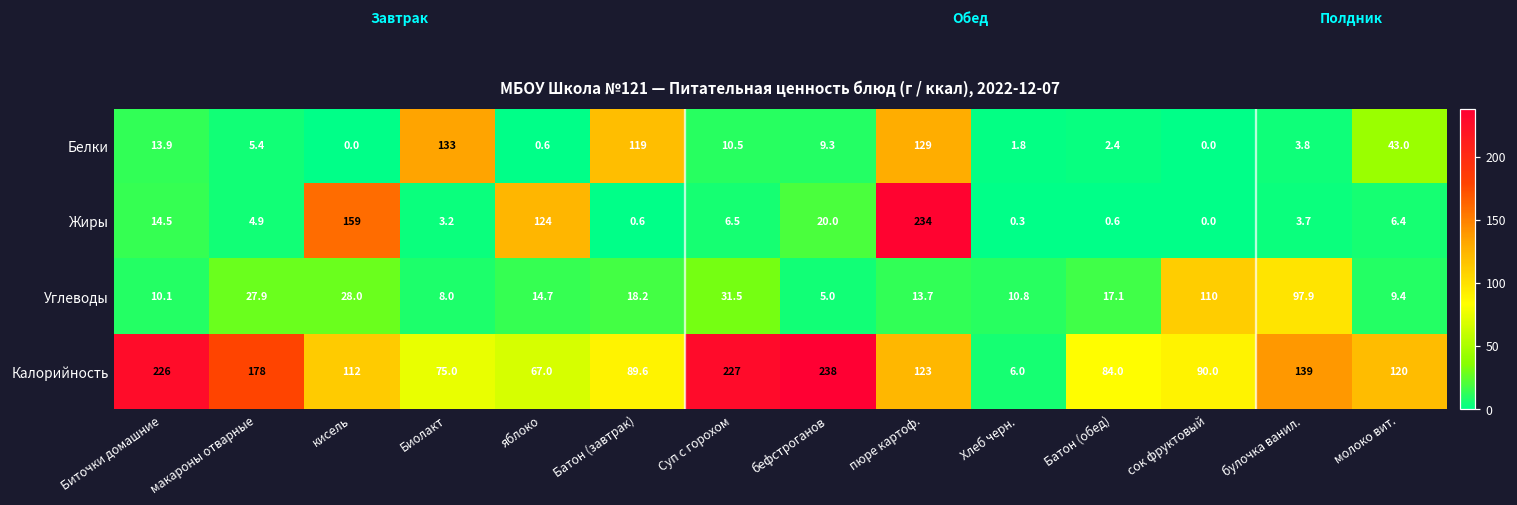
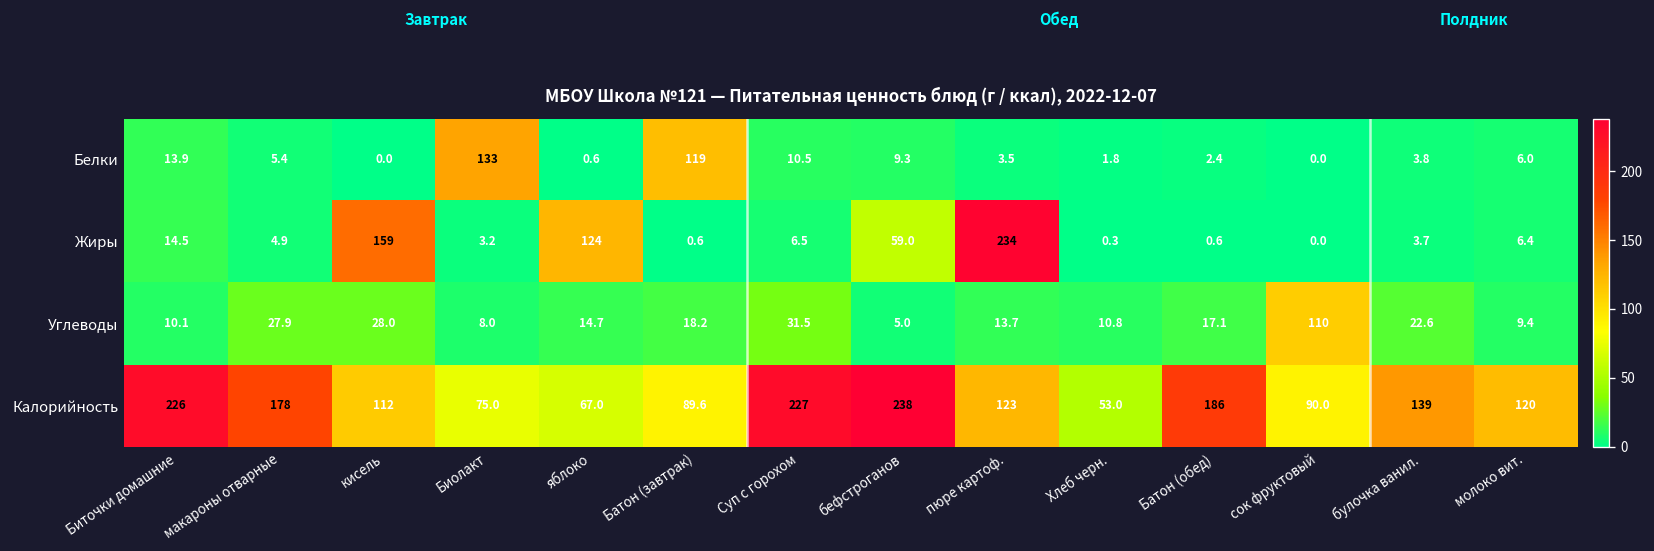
  {
    "Белки": {
      "Биточки домашние": 13.9,
      "макароны отварные": 5.4,
      "кисель": 0.0,
      "Биолакт": 133,
      "яблоко": 0.6,
      "Батон (завтрак)": 119,
      "Суп с горохом": 10.5,
      "бефстроганов": 9.3,
-     "пюре картоф.": 129,
+     "пюре картоф.": 3.5,
      "Хлеб черн.": 1.8,
      "Батон (обед)": 2.4,
      "сок фруктовый": 0.0,
      "булочка ванил.": 3.8,
-     "молоко вит.": 43.0
+     "молоко вит.": 6.0
    },
    "Жиры": {
      "Биточки домашние": 14.5,
      "макароны отварные": 4.9,
      "кисель": 159,
      "Биолакт": 3.2,
      "яблоко": 124,
      "Батон (завтрак)": 0.6,
      "Суп с горохом": 6.5,
-     "бефстроганов": 20.0,
+     "бефстроганов": 59.0,
      "пюре картоф.": 234,
      "Хлеб черн.": 0.3,
      "Батон (обед)": 0.6,
      "сок фруктовый": 0.0,
      "булочка ванил.": 3.7,
      "молоко вит.": 6.4
    },
    "Углеводы": {
      "Биточки домашние": 10.1,
      "макароны отварные": 27.9,
      "кисель": 28.0,
      "Биолакт": 8.0,
      "яблоко": 14.7,
      "Батон (завтрак)": 18.2,
      "Суп с горохом": 31.5,
      "бефстроганов": 5.0,
      "пюре картоф.": 13.7,
      "Хлеб черн.": 10.8,
      "Батон (обед)": 17.1,
      "сок фруктовый": 110,
-     "булочка ванил.": 97.9,
+     "булочка ванил.": 22.6,
      "молоко вит.": 9.4
    },
    "Калорийность": {
      "Биточки домашние": 226,
      "макароны отварные": 178,
      "кисель": 112,
      "Биолакт": 75.0,
      "яблоко": 67.0,
      "Батон (завтрак)": 89.6,
      "Суп с горохом": 227,
      "бефстроганов": 238,
      "пюре картоф.": 123,
-     "Хлеб черн.": 6.0,
-     "Батон (обед)": 84.0,
+     "Хлеб черн.": 53.0,
+     "Батон (обед)": 186,
      "сок фруктовый": 90.0,
      "булочка ванил.": 139,
      "молоко вит.": 120
    }
  }
